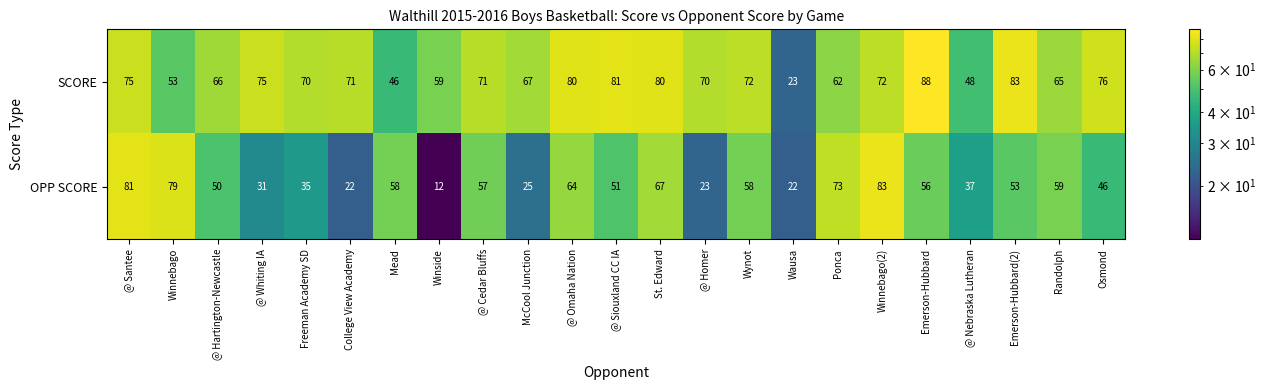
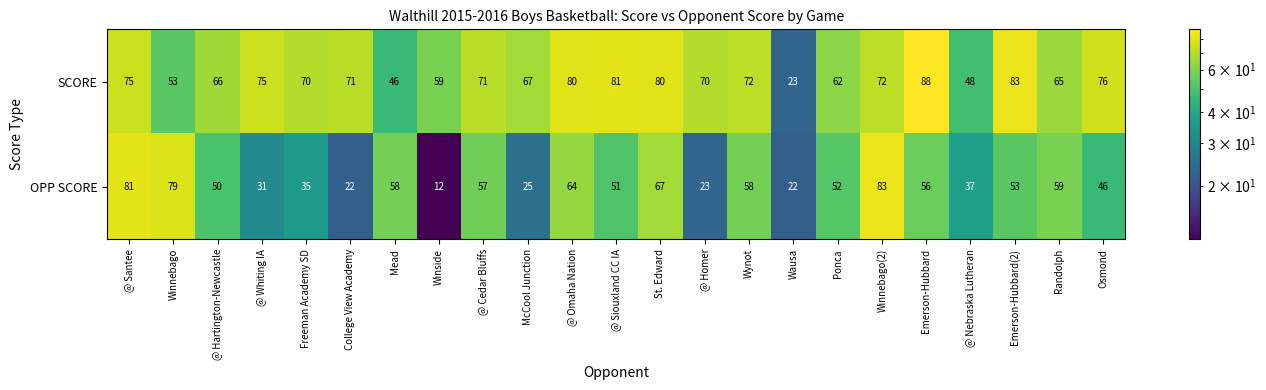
  {
    "SCORE": {
      "@ Santee": 75,
      "Winnebago": 53,
      "@ Hartington-Newcastle": 66,
      "@ Whiting IA": 75,
      "Freeman Academy SD": 70,
      "College View Academy": 71,
      "Mead": 46,
      "Winside": 59,
      "@ Cedar Bluffs": 71,
      "McCool Junction": 67,
      "@ Omaha Nation": 80,
      "@ Siouxland CC IA": 81,
      "St. Edward": 80,
      "@ Homer": 70,
      "Wynot": 72,
      "Wausa": 23,
      "Ponca": 62,
      "Winnebago(2)": 72,
      "Emerson-Hubbard": 88,
      "@ Nebraska Lutheran": 48,
      "Emerson-Hubbard(2)": 83,
      "Randolph": 65,
      "Osmond": 76
    },
    "OPP SCORE": {
      "@ Santee": 81,
      "Winnebago": 79,
      "@ Hartington-Newcastle": 50,
      "@ Whiting IA": 31,
      "Freeman Academy SD": 35,
      "College View Academy": 22,
      "Mead": 58,
      "Winside": 12,
      "@ Cedar Bluffs": 57,
      "McCool Junction": 25,
      "@ Omaha Nation": 64,
      "@ Siouxland CC IA": 51,
      "St. Edward": 67,
      "@ Homer": 23,
      "Wynot": 58,
      "Wausa": 22,
-     "Ponca": 73,
+     "Ponca": 52,
      "Winnebago(2)": 83,
      "Emerson-Hubbard": 56,
      "@ Nebraska Lutheran": 37,
      "Emerson-Hubbard(2)": 53,
      "Randolph": 59,
      "Osmond": 46
    }
  }
